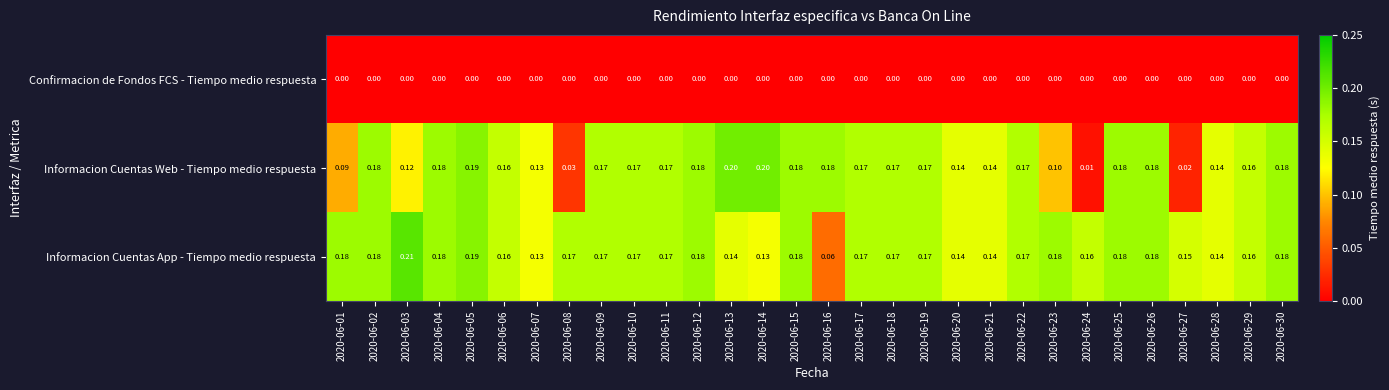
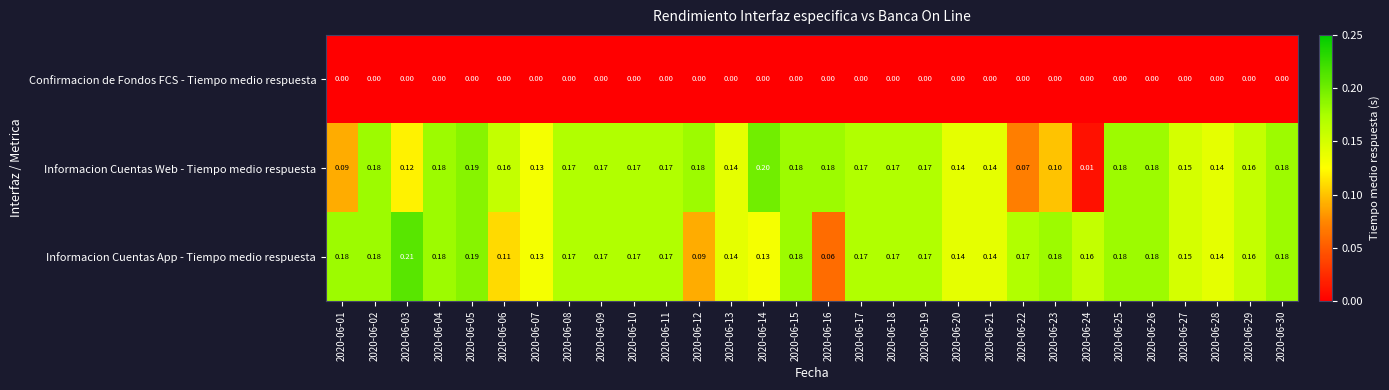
  {
    "Confirmacion de Fondos FCS - Tiempo medio respuesta": {
      "2020-06-01": 0.00,
      "2020-06-02": 0.00,
      "2020-06-03": 0.00,
      "2020-06-04": 0.00,
      "2020-06-05": 0.00,
      "2020-06-06": 0.00,
      "2020-06-07": 0.00,
      "2020-06-08": 0.00,
      "2020-06-09": 0.00,
      "2020-06-10": 0.00,
      "2020-06-11": 0.00,
      "2020-06-12": 0.00,
      "2020-06-13": 0.00,
      "2020-06-14": 0.00,
      "2020-06-15": 0.00,
      "2020-06-16": 0.00,
      "2020-06-17": 0.00,
      "2020-06-18": 0.00,
      "2020-06-19": 0.00,
      "2020-06-20": 0.00,
      "2020-06-21": 0.00,
      "2020-06-22": 0.00,
      "2020-06-23": 0.00,
      "2020-06-24": 0.00,
      "2020-06-25": 0.00,
      "2020-06-26": 0.00,
      "2020-06-27": 0.00,
      "2020-06-28": 0.00,
      "2020-06-29": 0.00,
      "2020-06-30": 0.00
    },
    "Informacion Cuentas Web - Tiempo medio respuesta": {
      "2020-06-01": 0.09,
      "2020-06-02": 0.18,
      "2020-06-03": 0.12,
      "2020-06-04": 0.18,
      "2020-06-05": 0.19,
      "2020-06-06": 0.16,
      "2020-06-07": 0.13,
-     "2020-06-08": 0.03,
+     "2020-06-08": 0.17,
      "2020-06-09": 0.17,
      "2020-06-10": 0.17,
      "2020-06-11": 0.17,
      "2020-06-12": 0.18,
-     "2020-06-13": 0.20,
+     "2020-06-13": 0.14,
      "2020-06-14": 0.20,
      "2020-06-15": 0.18,
      "2020-06-16": 0.18,
      "2020-06-17": 0.17,
      "2020-06-18": 0.17,
      "2020-06-19": 0.17,
      "2020-06-20": 0.14,
      "2020-06-21": 0.14,
-     "2020-06-22": 0.17,
+     "2020-06-22": 0.07,
      "2020-06-23": 0.10,
      "2020-06-24": 0.01,
      "2020-06-25": 0.18,
      "2020-06-26": 0.18,
-     "2020-06-27": 0.02,
+     "2020-06-27": 0.15,
      "2020-06-28": 0.14,
      "2020-06-29": 0.16,
      "2020-06-30": 0.18
    },
    "Informacion Cuentas App - Tiempo medio respuesta": {
      "2020-06-01": 0.18,
      "2020-06-02": 0.18,
      "2020-06-03": 0.21,
      "2020-06-04": 0.18,
      "2020-06-05": 0.19,
-     "2020-06-06": 0.16,
+     "2020-06-06": 0.11,
      "2020-06-07": 0.13,
      "2020-06-08": 0.17,
      "2020-06-09": 0.17,
      "2020-06-10": 0.17,
      "2020-06-11": 0.17,
-     "2020-06-12": 0.18,
+     "2020-06-12": 0.09,
      "2020-06-13": 0.14,
      "2020-06-14": 0.13,
      "2020-06-15": 0.18,
      "2020-06-16": 0.06,
      "2020-06-17": 0.17,
      "2020-06-18": 0.17,
      "2020-06-19": 0.17,
      "2020-06-20": 0.14,
      "2020-06-21": 0.14,
      "2020-06-22": 0.17,
      "2020-06-23": 0.18,
      "2020-06-24": 0.16,
      "2020-06-25": 0.18,
      "2020-06-26": 0.18,
      "2020-06-27": 0.15,
      "2020-06-28": 0.14,
      "2020-06-29": 0.16,
      "2020-06-30": 0.18
    }
  }
